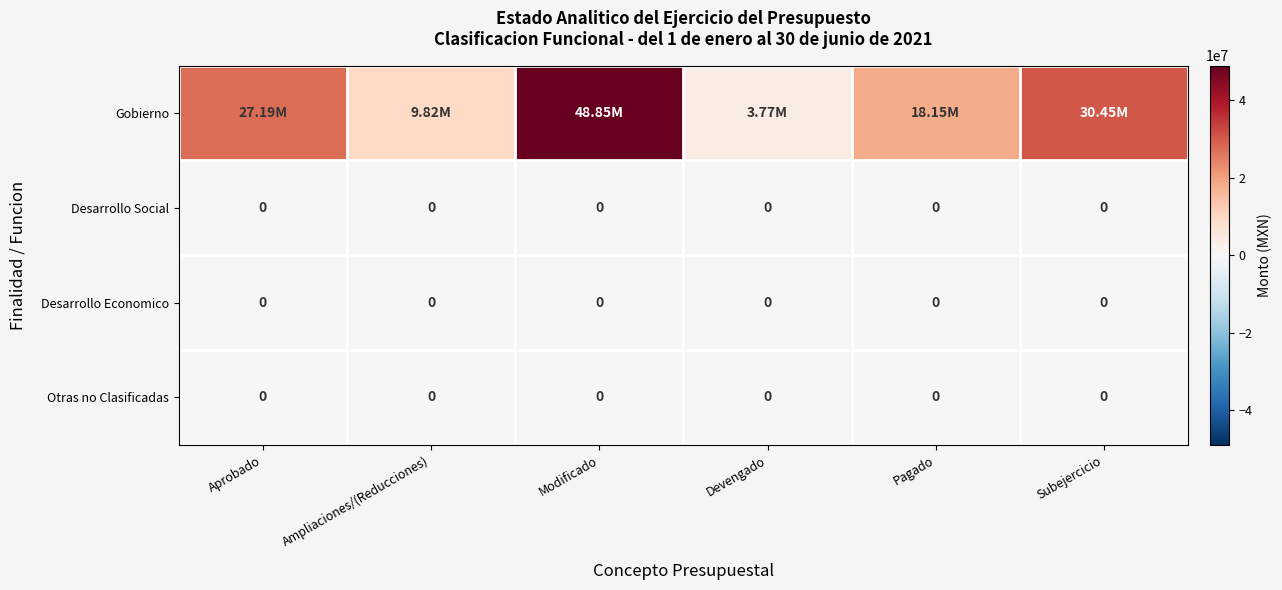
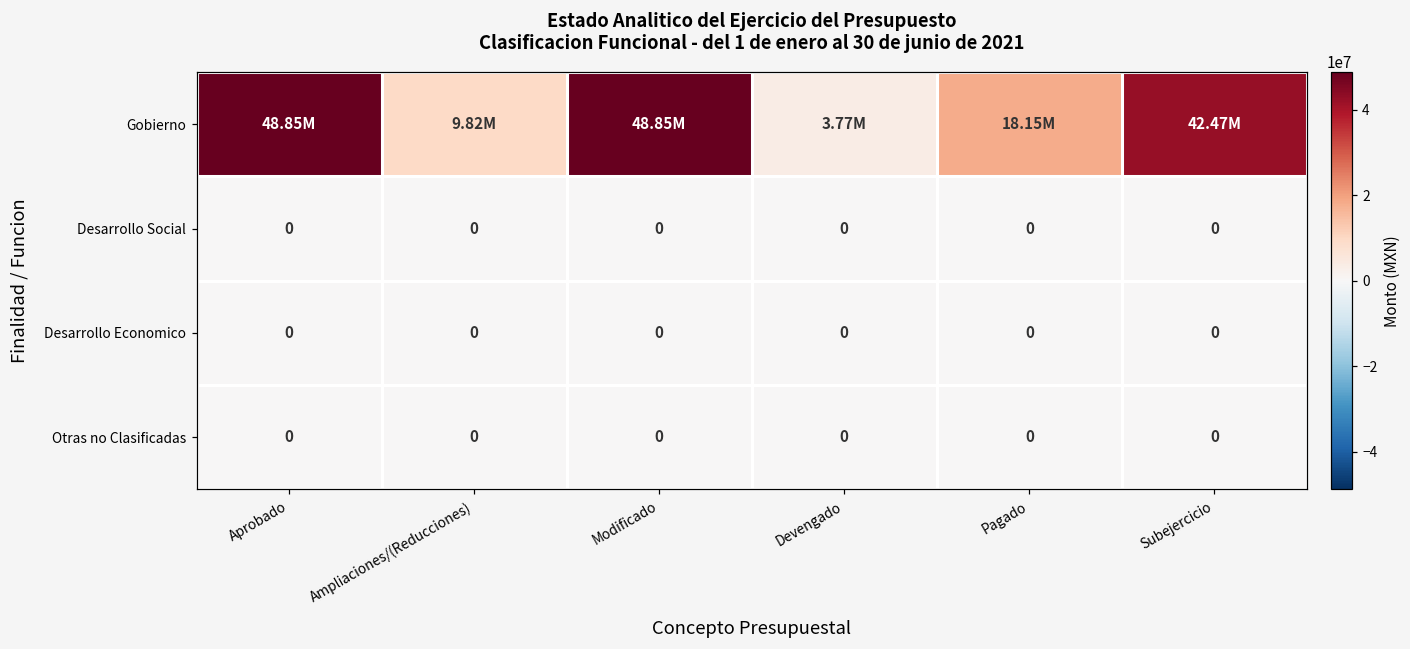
  {
    "Gobierno": {
-     "Aprobado": "27.19M",
+     "Aprobado": "48.85M",
      "Ampliaciones/(Reducciones)": "9.82M",
      "Modificado": "48.85M",
      "Devengado": "3.77M",
      "Pagado": "18.15M",
-     "Subejercicio": "30.45M"
+     "Subejercicio": "42.47M"
    },
    "Desarrollo Social": {
      "Aprobado": "0",
      "Ampliaciones/(Reducciones)": "0",
      "Modificado": "0",
      "Devengado": "0",
      "Pagado": "0",
      "Subejercicio": "0"
    },
    "Desarrollo Economico": {
      "Aprobado": "0",
      "Ampliaciones/(Reducciones)": "0",
      "Modificado": "0",
      "Devengado": "0",
      "Pagado": "0",
      "Subejercicio": "0"
    },
    "Otras no Clasificadas": {
      "Aprobado": "0",
      "Ampliaciones/(Reducciones)": "0",
      "Modificado": "0",
      "Devengado": "0",
      "Pagado": "0",
      "Subejercicio": "0"
    }
  }
